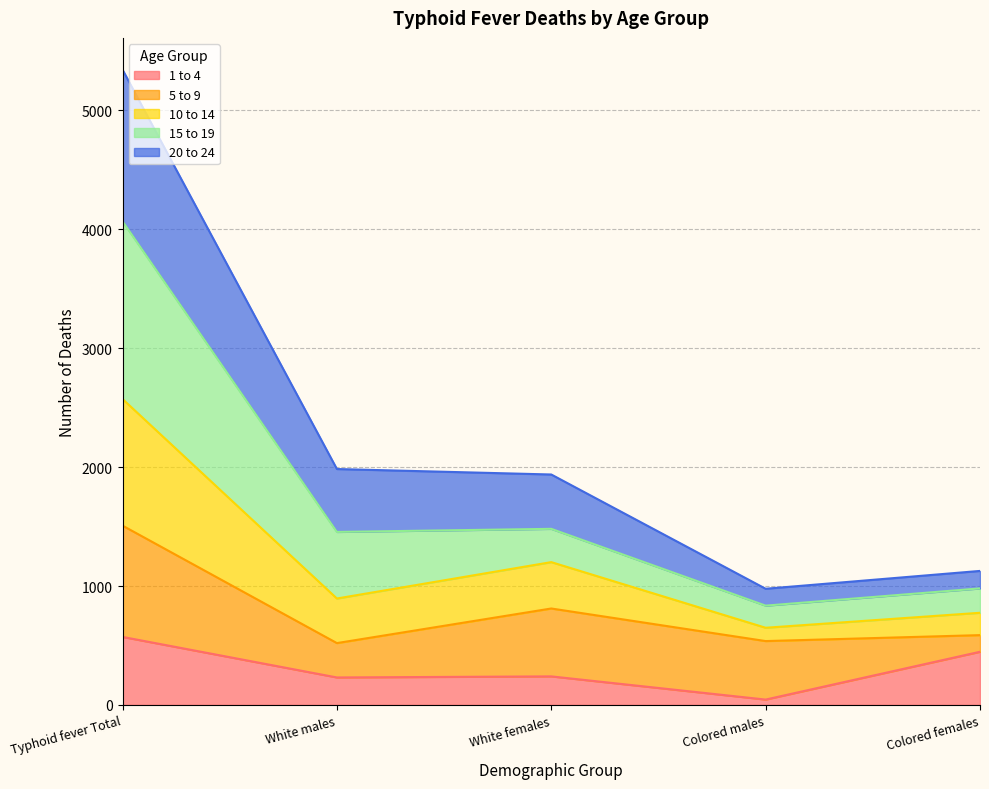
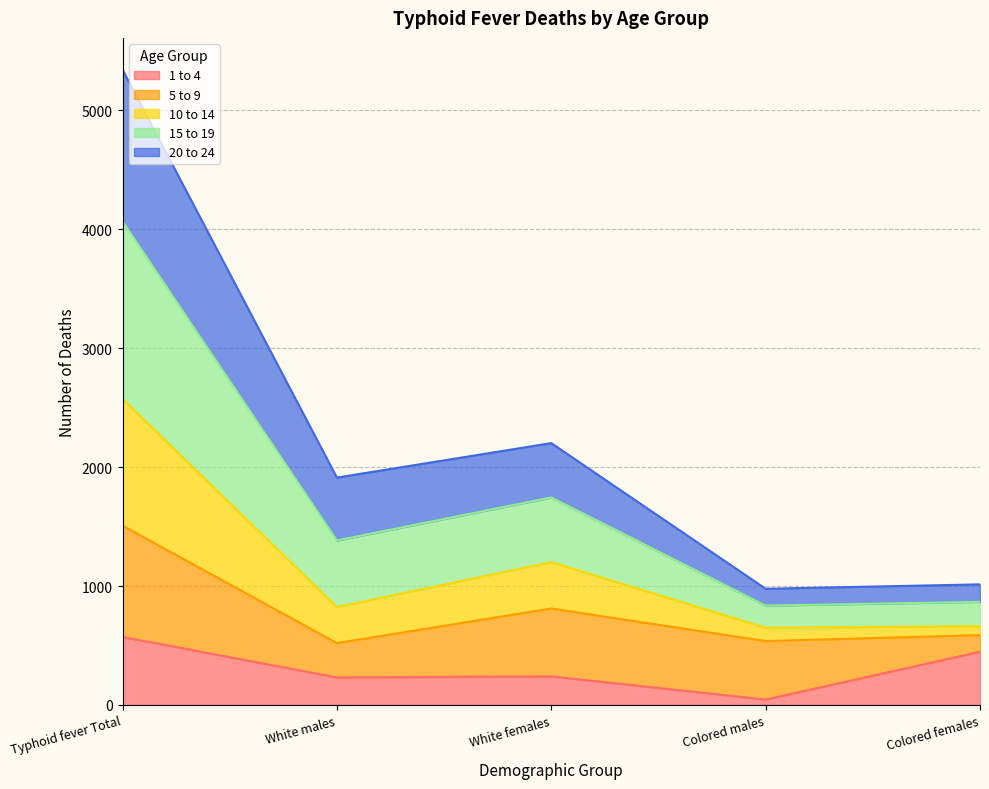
  {
    "1 to 4": {
      "Typhoid fever Total": 570,
      "White males": 230,
      "White females": 240,
      "Colored males": 50,
      "Colored females": 450
    },
    "5 to 9": {
      "Typhoid fever Total": 940,
      "White males": 290,
      "White females": 570,
      "Colored males": 490,
      "Colored females": 140
    },
    "10 to 14": {
      "Typhoid fever Total": 1070,
-     "White males": 380,
+     "White males": 300,
      "White females": 390,
      "Colored males": 110,
-     "Colored females": 190
+     "Colored females": 80
    },
    "15 to 19": {
      "Typhoid fever Total": 1500,
      "White males": 560,
-     "White females": 280,
+     "White females": 540,
      "Colored males": 190,
      "Colored females": 210
    },
    "20 to 24": {
      "Typhoid fever Total": 1280,
      "White males": 530,
      "White females": 460,
      "Colored males": 140,
      "Colored females": 150
    }
  }
